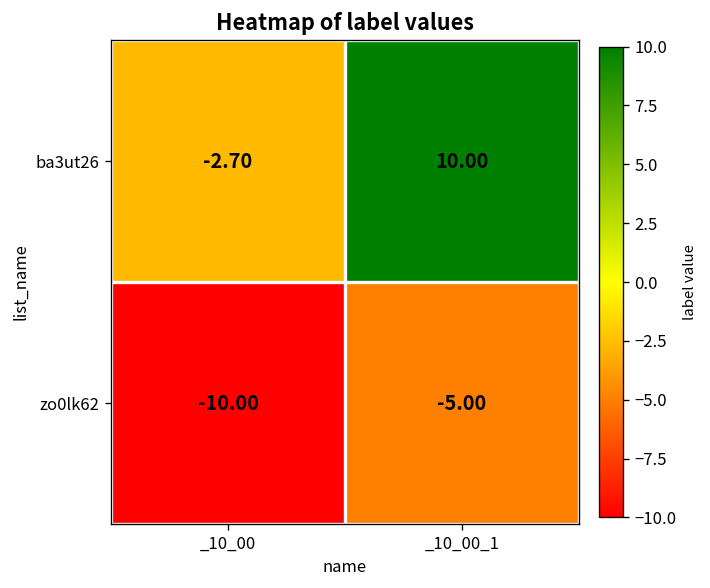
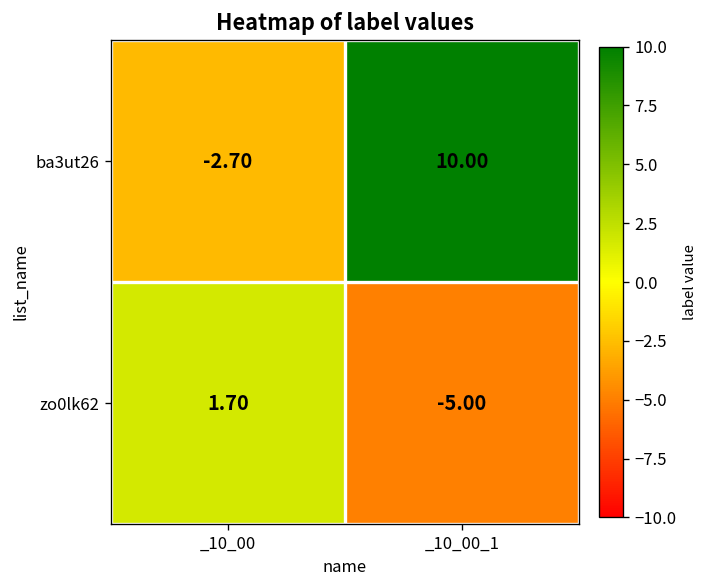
  {
    "ba3ut26": {
      "_10_00": -2.70,
      "_10_00_1": 10.00
    },
    "zo0lk62": {
-     "_10_00": -10.00,
+     "_10_00": 1.70,
      "_10_00_1": -5.00
    }
  }
